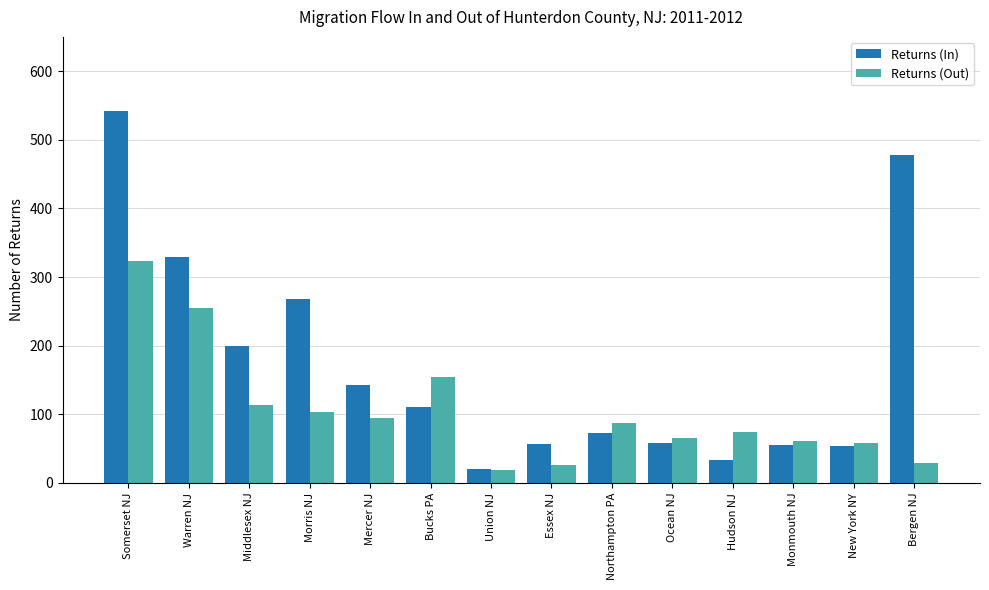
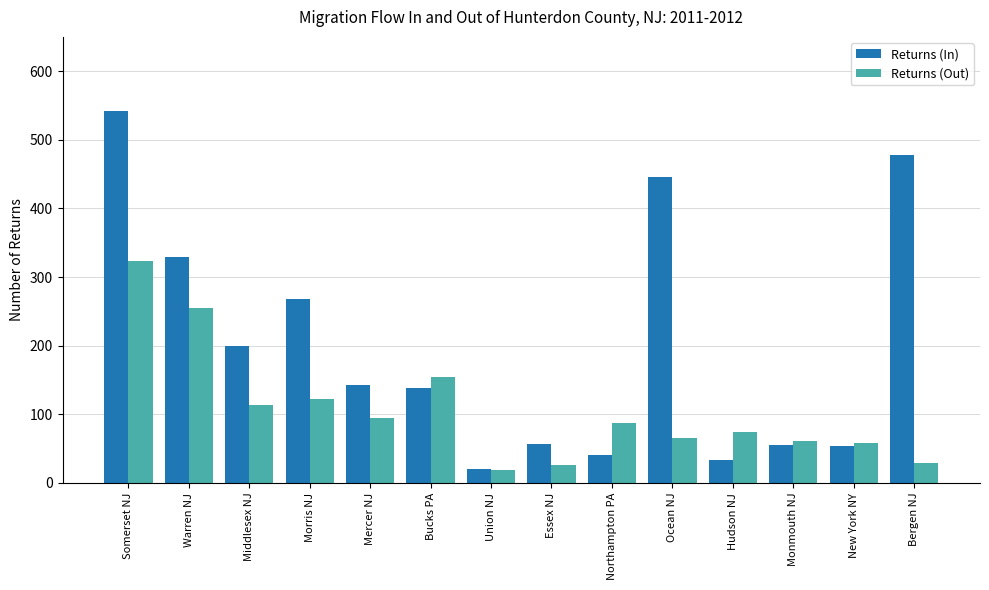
  {
    "Returns (In)": {
      "Somerset NJ": 540,
      "Warren NJ": 330,
      "Middlesex NJ": 200,
      "Morris NJ": 270,
      "Mercer NJ": 140,
-     "Bucks PA": 110,
+     "Bucks PA": 140,
      "Union NJ": 20,
      "Essex NJ": 60,
-     "Northampton PA": 70,
-     "Ocean NJ": 60,
+     "Northampton PA": 40,
+     "Ocean NJ": 450,
      "Hudson NJ": 30,
      "Monmouth NJ": 60,
      "New York NY": 50,
      "Bergen NJ": 480
    },
    "Returns (Out)": {
      "Somerset NJ": 320,
      "Warren NJ": 260,
      "Middlesex NJ": 110,
-     "Morris NJ": 100,
+     "Morris NJ": 120,
      "Mercer NJ": 100,
      "Bucks PA": 160,
      "Union NJ": 20,
      "Essex NJ": 30,
      "Northampton PA": 90,
      "Ocean NJ": 70,
      "Hudson NJ": 70,
      "Monmouth NJ": 60,
      "New York NY": 60,
      "Bergen NJ": 30
    }
  }
